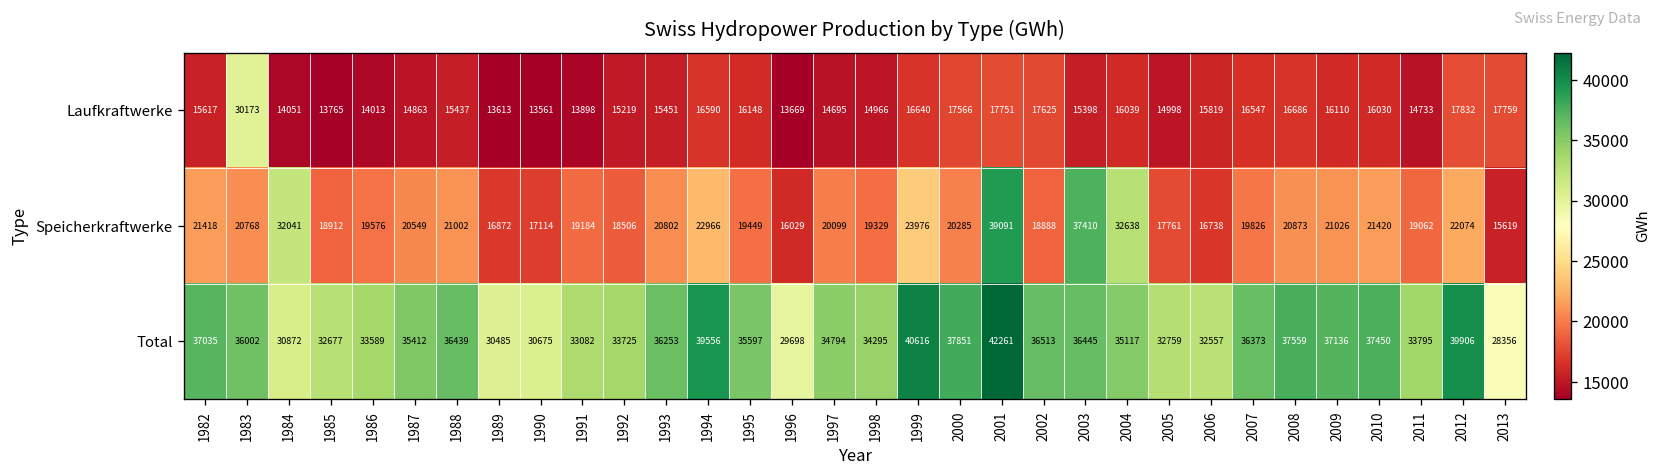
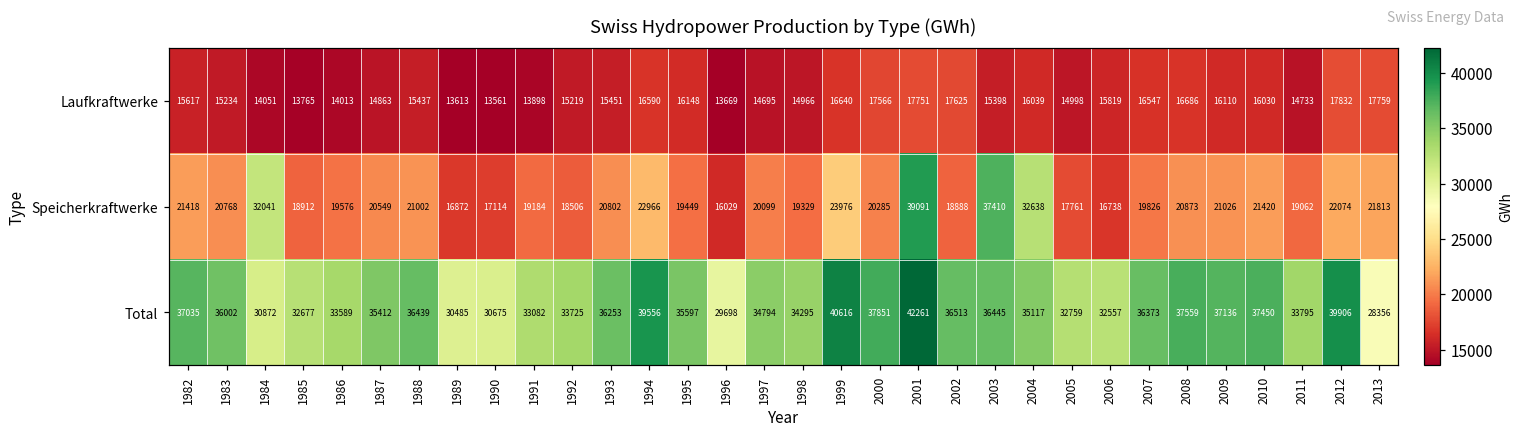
  {
    "Laufkraftwerke": {
      "1982": 15617,
-     "1983": 30173,
+     "1983": 15234,
      "1984": 14051,
      "1985": 13765,
      "1986": 14013,
      "1987": 14863,
      "1988": 15437,
      "1989": 13613,
      "1990": 13561,
      "1991": 13898,
      "1992": 15219,
      "1993": 15451,
      "1994": 16590,
      "1995": 16148,
      "1996": 13669,
      "1997": 14695,
      "1998": 14966,
      "1999": 16640,
      "2000": 17566,
      "2001": 17751,
      "2002": 17625,
      "2003": 15398,
      "2004": 16039,
      "2005": 14998,
      "2006": 15819,
      "2007": 16547,
      "2008": 16686,
      "2009": 16110,
      "2010": 16030,
      "2011": 14733,
      "2012": 17832,
      "2013": 17759
    },
    "Speicherkraftwerke": {
      "1982": 21418,
      "1983": 20768,
      "1984": 32041,
      "1985": 18912,
      "1986": 19576,
      "1987": 20549,
      "1988": 21002,
      "1989": 16872,
      "1990": 17114,
      "1991": 19184,
      "1992": 18506,
      "1993": 20802,
      "1994": 22966,
      "1995": 19449,
      "1996": 16029,
      "1997": 20099,
      "1998": 19329,
      "1999": 23976,
      "2000": 20285,
      "2001": 39091,
      "2002": 18888,
      "2003": 37410,
      "2004": 32638,
      "2005": 17761,
      "2006": 16738,
      "2007": 19826,
      "2008": 20873,
      "2009": 21026,
      "2010": 21420,
      "2011": 19062,
      "2012": 22074,
-     "2013": 15619
+     "2013": 21813
    },
    "Total": {
      "1982": 37035,
      "1983": 36002,
      "1984": 30872,
      "1985": 32677,
      "1986": 33589,
      "1987": 35412,
      "1988": 36439,
      "1989": 30485,
      "1990": 30675,
      "1991": 33082,
      "1992": 33725,
      "1993": 36253,
      "1994": 39556,
      "1995": 35597,
      "1996": 29698,
      "1997": 34794,
      "1998": 34295,
      "1999": 40616,
      "2000": 37851,
      "2001": 42261,
      "2002": 36513,
      "2003": 36445,
      "2004": 35117,
      "2005": 32759,
      "2006": 32557,
      "2007": 36373,
      "2008": 37559,
      "2009": 37136,
      "2010": 37450,
      "2011": 33795,
      "2012": 39906,
      "2013": 28356
    }
  }
